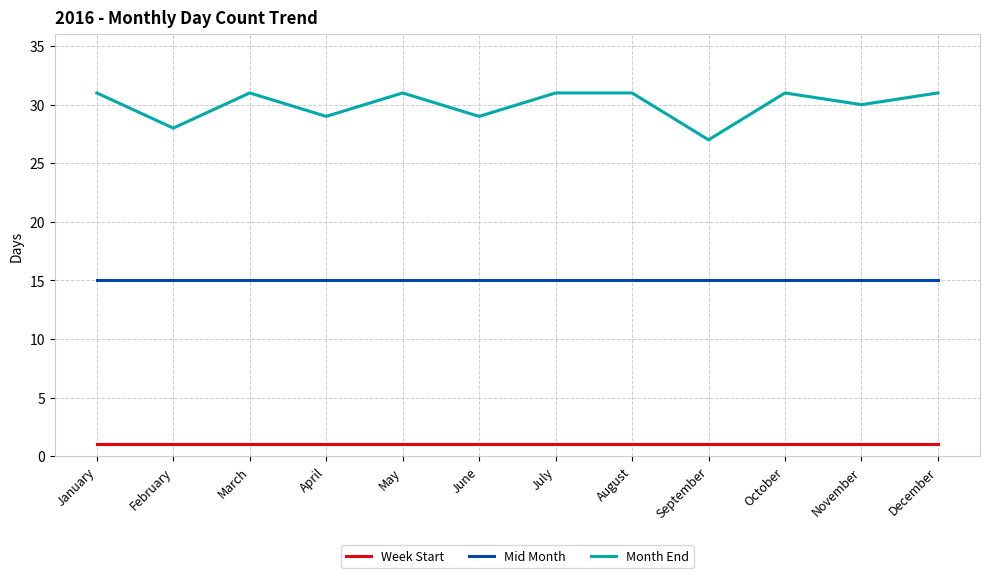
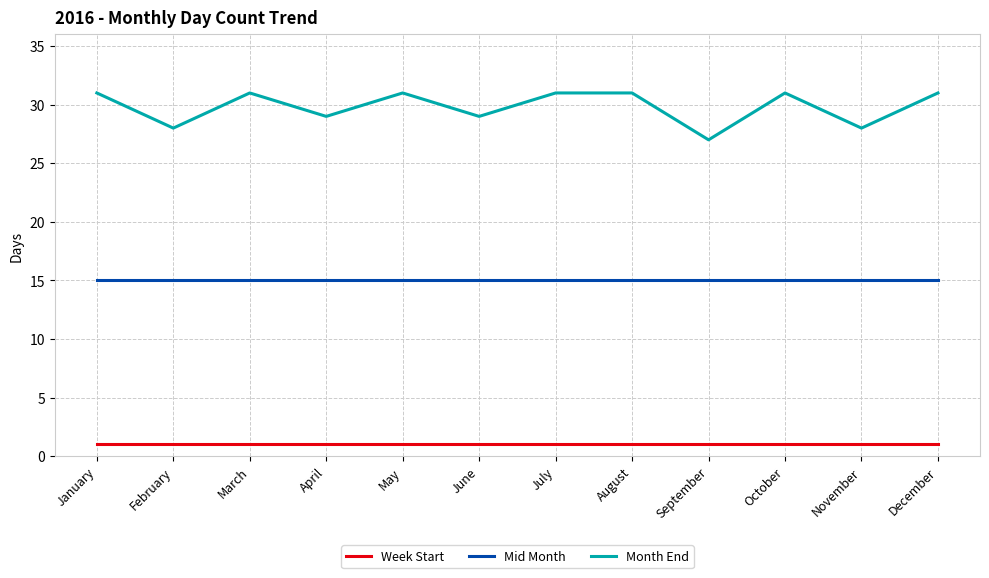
  {
    "Week Start": {
      "January": 1,
      "February": 1,
      "March": 1,
      "April": 1,
      "May": 1,
      "June": 1,
      "July": 1,
      "August": 1,
      "September": 1,
      "October": 1,
      "November": 1,
      "December": 1
    },
    "Mid Month": {
      "January": 15,
      "February": 15,
      "March": 15,
      "April": 15,
      "May": 15,
      "June": 15,
      "July": 15,
      "August": 15,
      "September": 15,
      "October": 15,
      "November": 15,
      "December": 15
    },
    "Month End": {
      "January": 31,
      "February": 28,
      "March": 31,
      "April": 29,
      "May": 31,
      "June": 29,
      "July": 31,
      "August": 31,
      "September": 27,
      "October": 31,
-     "November": 30,
+     "November": 28,
      "December": 31
    }
  }
